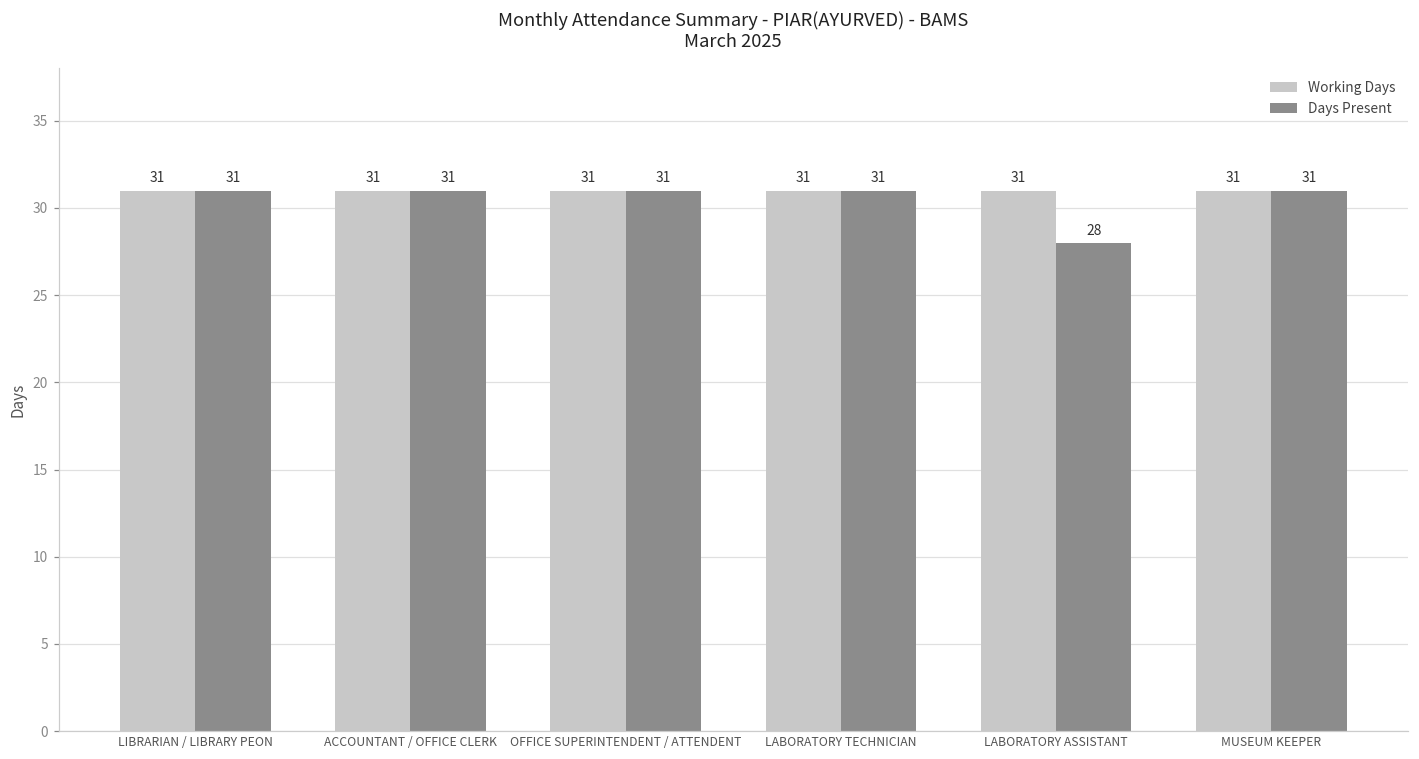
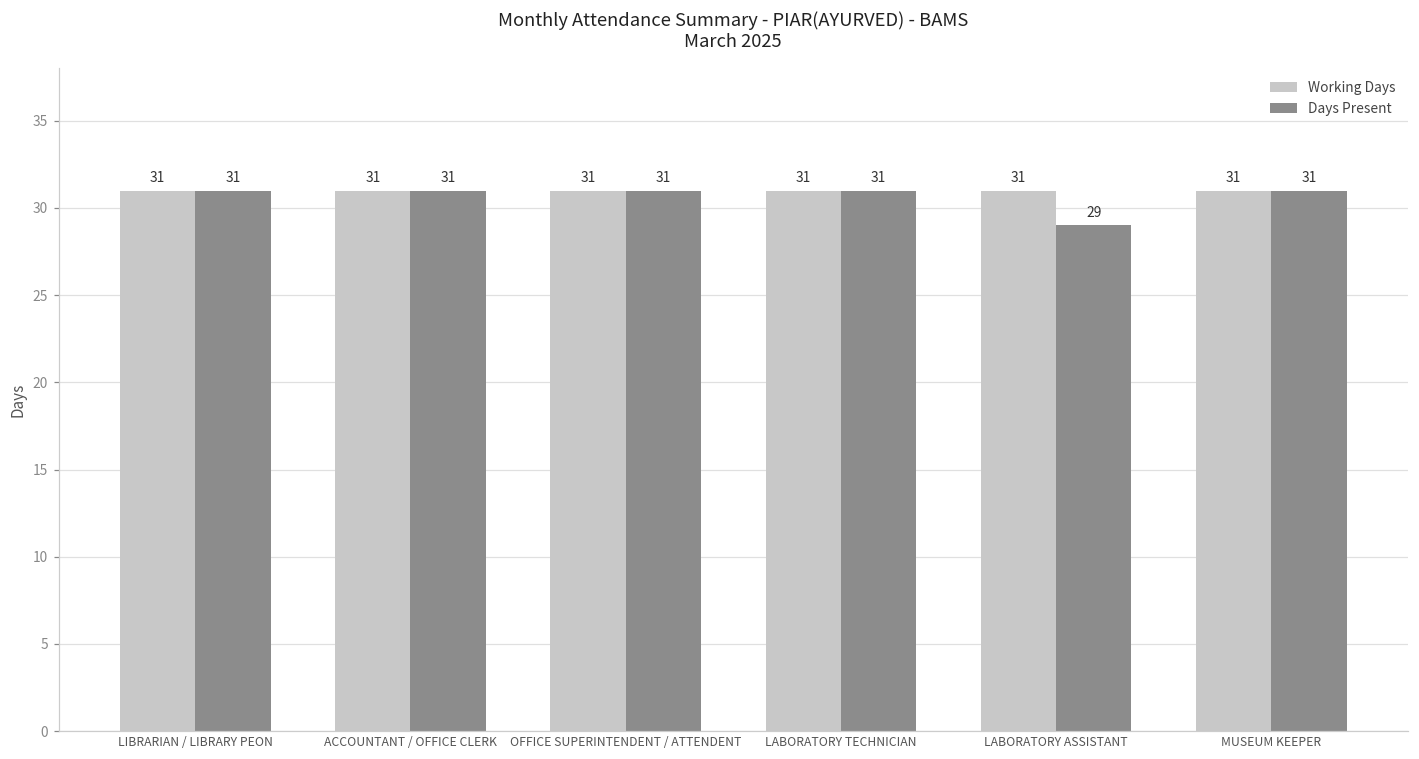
  {
    "Working Days": {
      "LIBRARIAN / LIBRARY PEON": 31,
      "ACCOUNTANT / OFFICE CLERK": 31,
      "OFFICE SUPERINTENDENT / ATTENDENT": 31,
      "LABORATORY TECHNICIAN": 31,
      "LABORATORY ASSISTANT": 31,
      "MUSEUM KEEPER": 31
    },
    "Days Present": {
      "LIBRARIAN / LIBRARY PEON": 31,
      "ACCOUNTANT / OFFICE CLERK": 31,
      "OFFICE SUPERINTENDENT / ATTENDENT": 31,
      "LABORATORY TECHNICIAN": 31,
-     "LABORATORY ASSISTANT": 28,
+     "LABORATORY ASSISTANT": 29,
      "MUSEUM KEEPER": 31
    }
  }
